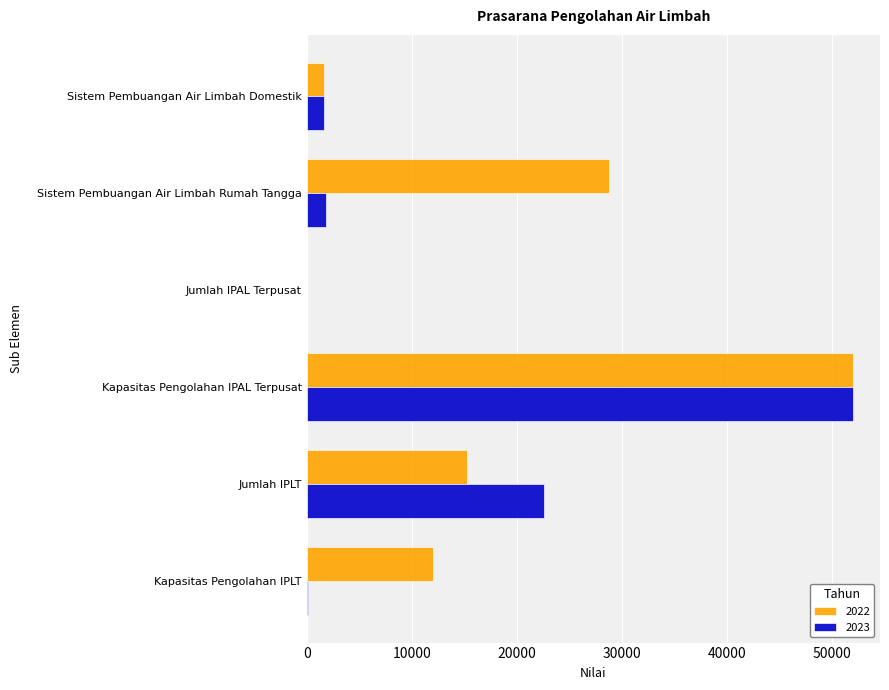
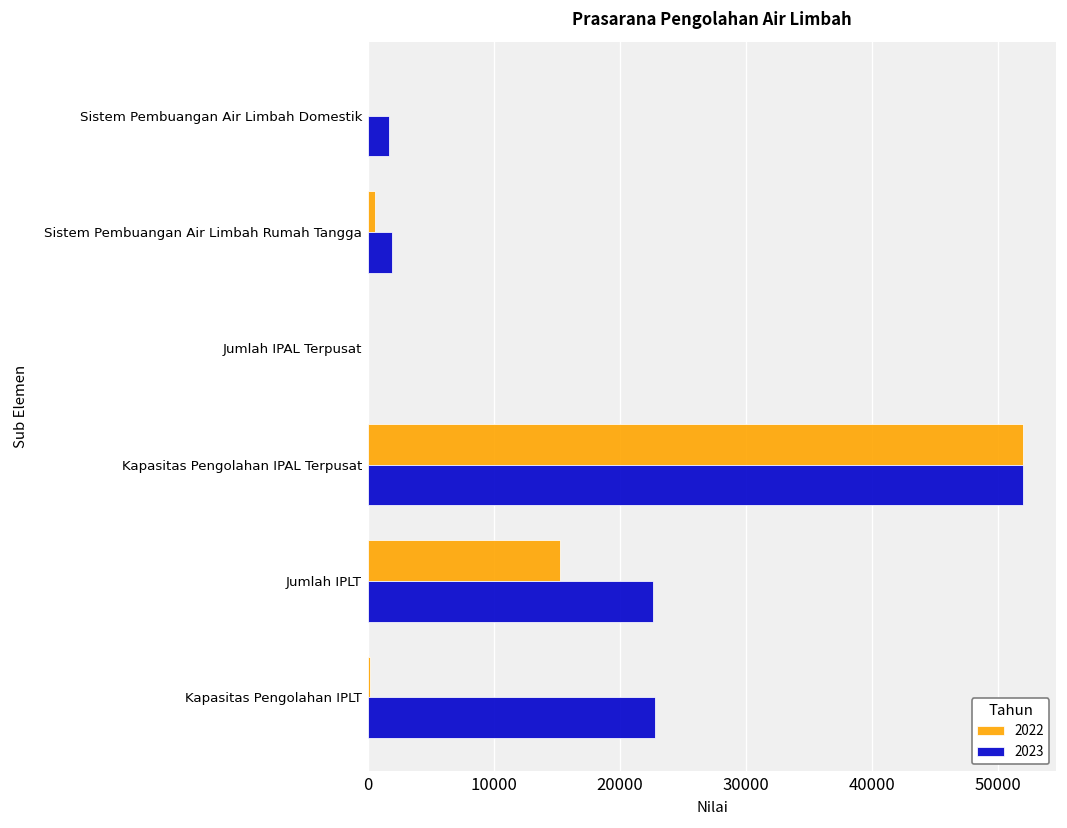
  {
    "2022": {
-     "Sistem Pembuangan Air Limbah Domestik": 1700,
-     "Sistem Pembuangan Air Limbah Rumah Tangga": 28800,
+     "Sistem Pembuangan Air Limbah Domestik": 0,
+     "Sistem Pembuangan Air Limbah Rumah Tangga": 500,
      "Kapasitas Pengolahan IPAL Terpusat": 52000,
      "Jumlah IPLT": 15200,
-     "Kapasitas Pengolahan IPLT": 12100
+     "Kapasitas Pengolahan IPLT": 100
    },
    "2023": {
      "Sistem Pembuangan Air Limbah Domestik": 1600,
      "Sistem Pembuangan Air Limbah Rumah Tangga": 1900,
      "Kapasitas Pengolahan IPAL Terpusat": 52000,
      "Jumlah IPLT": 22600,
-     "Kapasitas Pengolahan IPLT": 200
+     "Kapasitas Pengolahan IPLT": 22800
    }
  }
